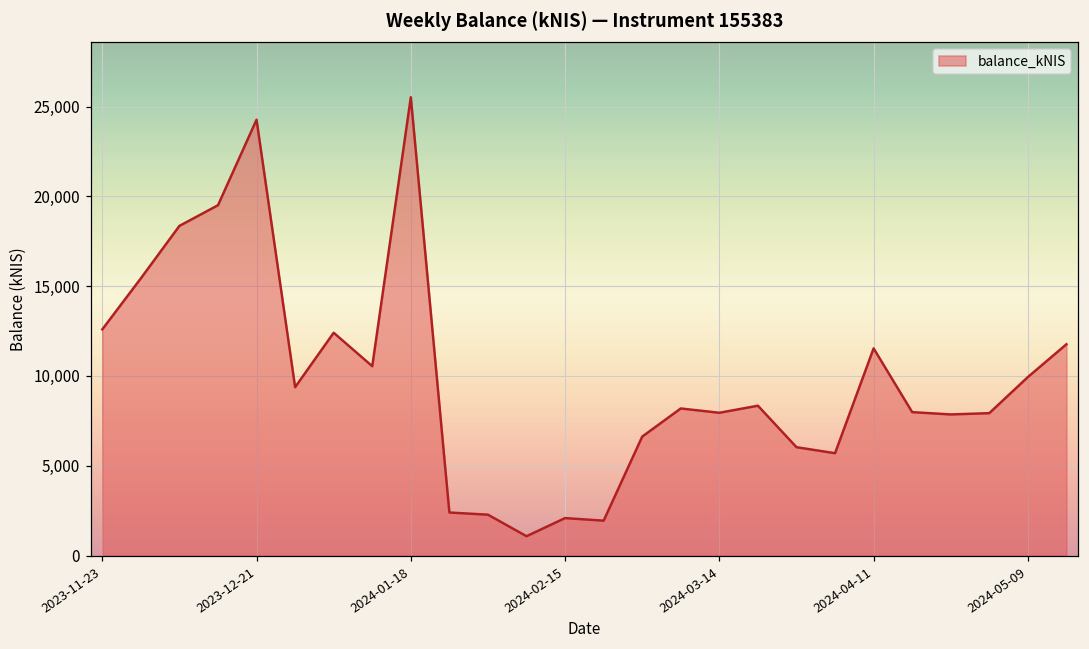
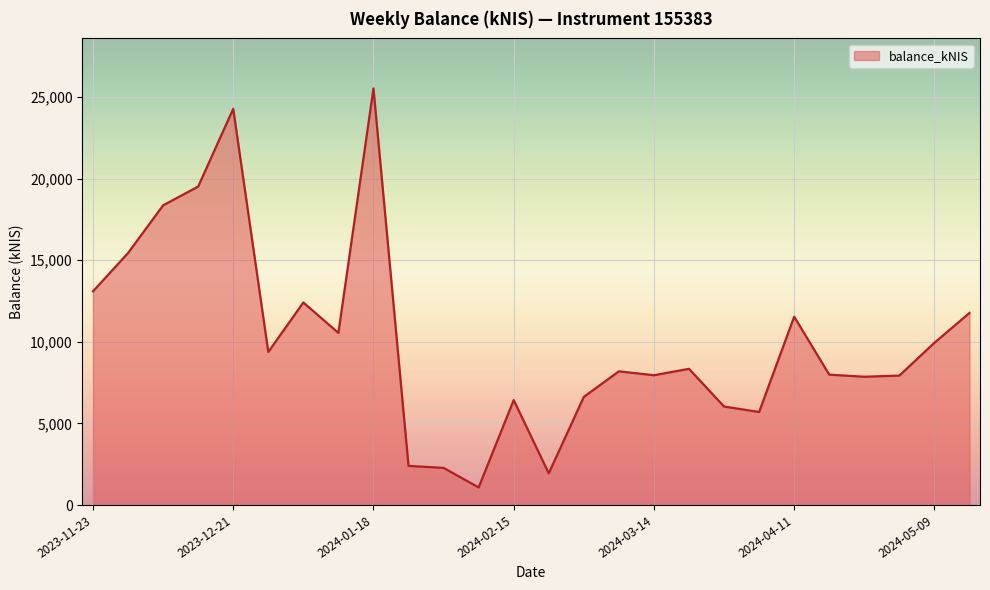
  {
-   "2023-11-23": "12,600",
+   "2023-11-23": "13,100",
    "2023-12-21": "24,300",
    "2024-01-18": "25,500",
-   "2024-02-15": "2,100",
+   "2024-02-15": "6,400",
    "2024-03-14": "7,900",
    "2024-04-11": "11,500",
    "2024-05-09": "9,900"
  }
